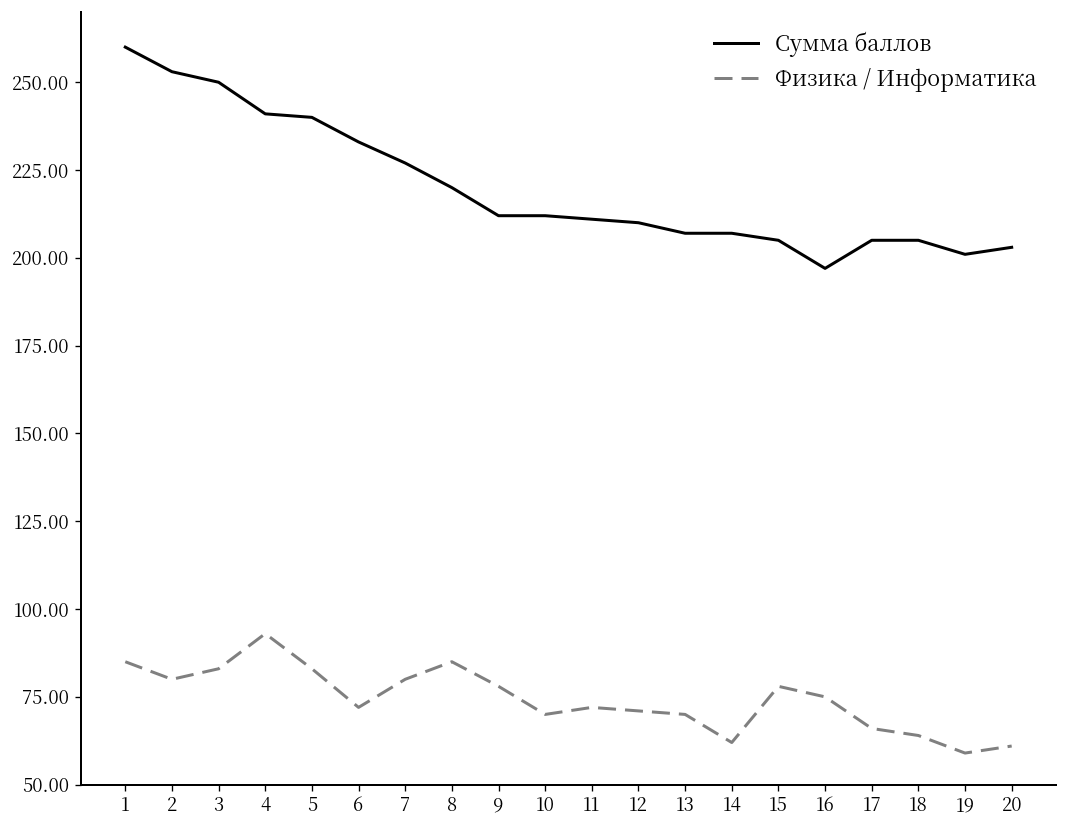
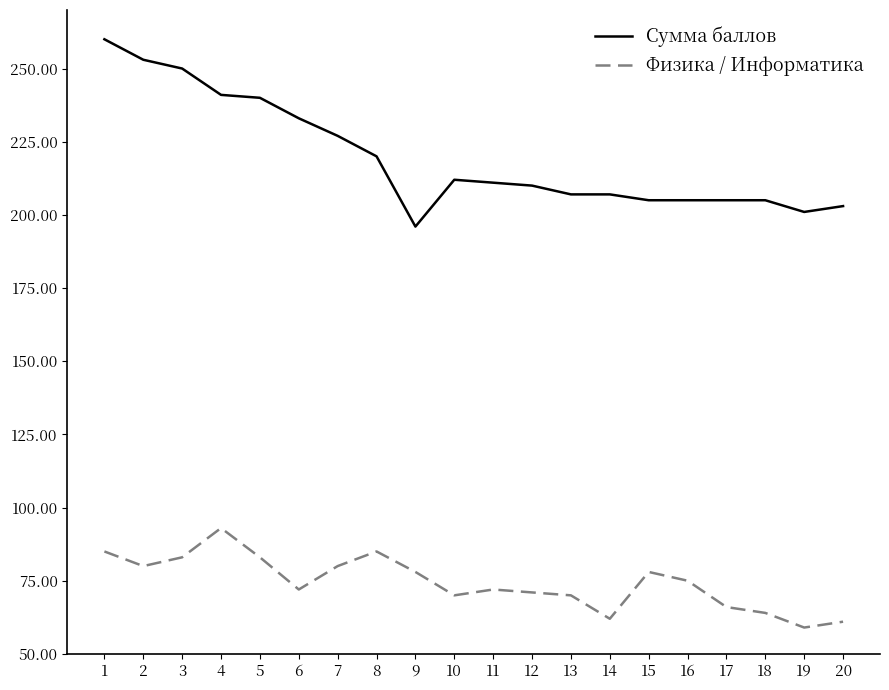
  {
    "Сумма баллов": {
      "1": 260,
      "2": 253,
      "3": 250,
      "4": 241,
      "5": 240,
      "6": 233,
      "7": 227,
      "8": 220,
-     "9": 212,
+     "9": 196,
      "10": 212,
      "11": 211,
      "12": 210,
      "13": 207,
      "14": 207,
      "15": 205,
-     "16": 197,
+     "16": 205,
      "17": 205,
      "18": 205,
      "19": 201,
      "20": 203
    },
    "Физика / Информатика": {
      "1": 85,
      "2": 80,
      "3": 83,
      "4": 93,
      "5": 83,
      "6": 72,
      "7": 80,
      "8": 85,
      "9": 78,
      "10": 70,
      "11": 72,
      "12": 71,
      "13": 70,
      "14": 62,
      "15": 78,
      "16": 75,
      "17": 66,
      "18": 64,
      "19": 59,
      "20": 61
    }
  }
